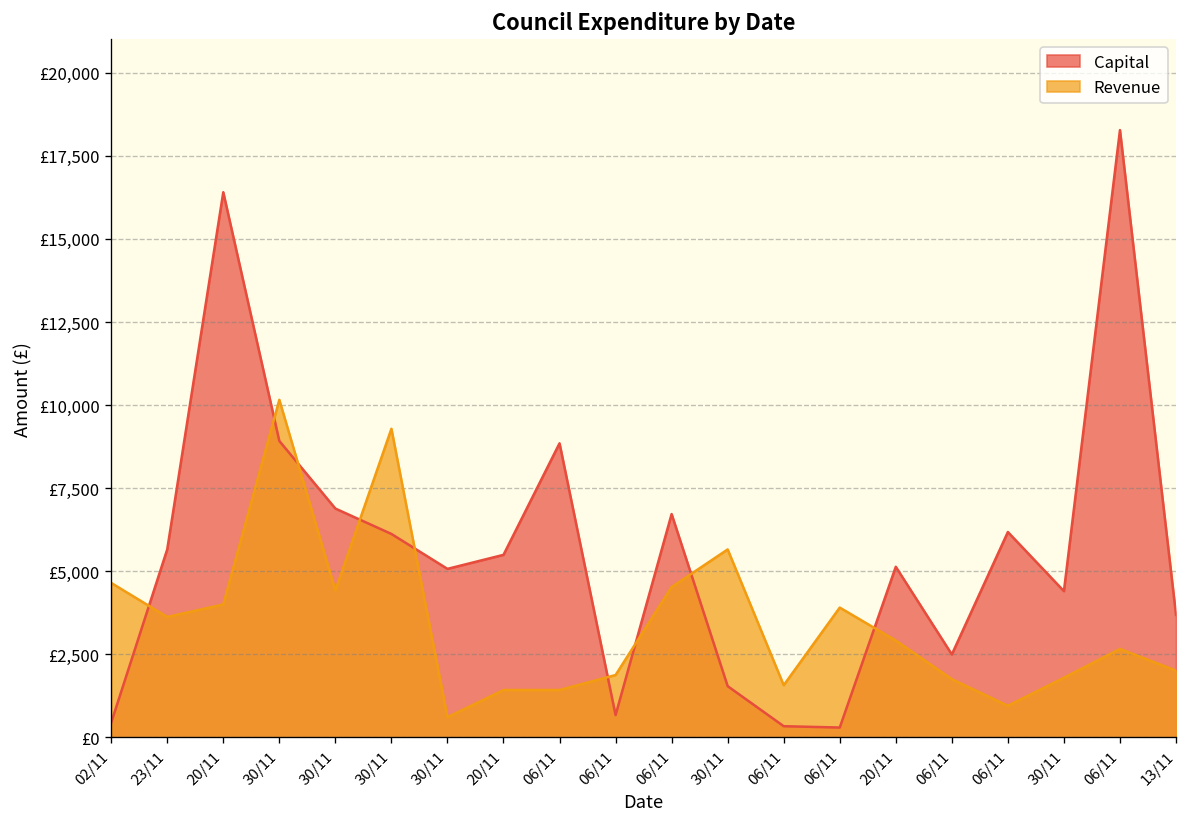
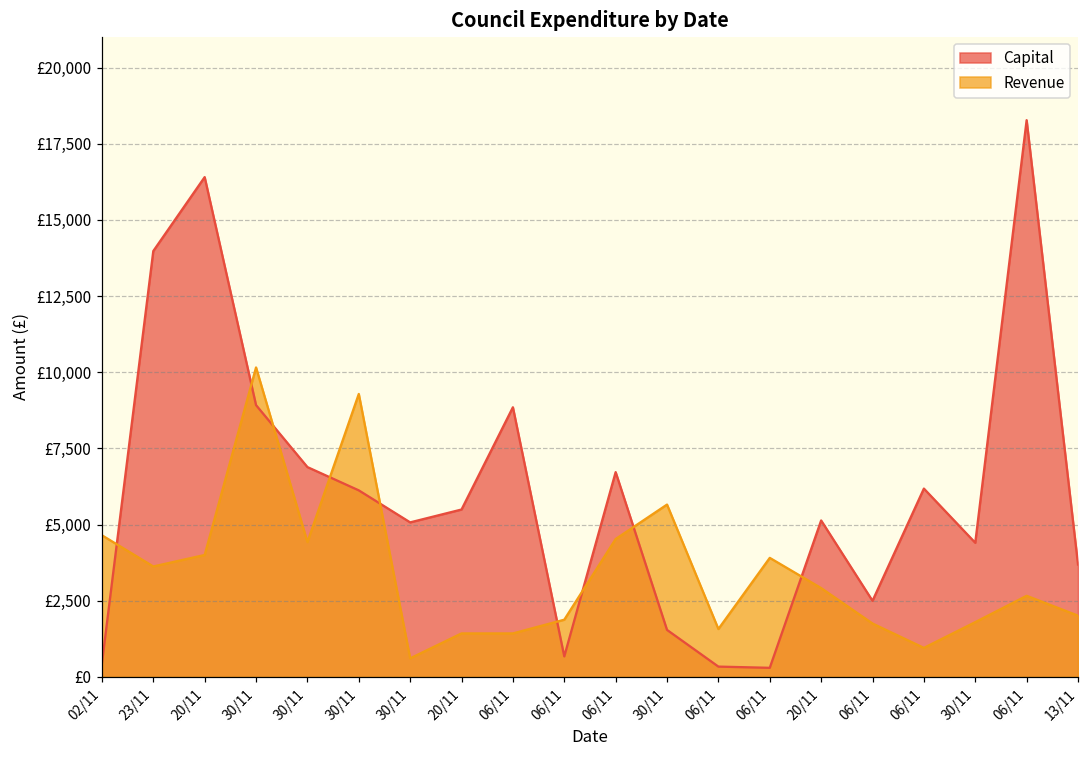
  {
    "Capital": {
      "02/11": "£400",
-     "23/11": "£5,700",
+     "23/11": "£14,000",
      "13/11": "£3,700"
    },
    "Revenue": {
      "02/11": "£4,600",
      "23/11": "£3,600",
      "13/11": "£2,000"
    }
  }
